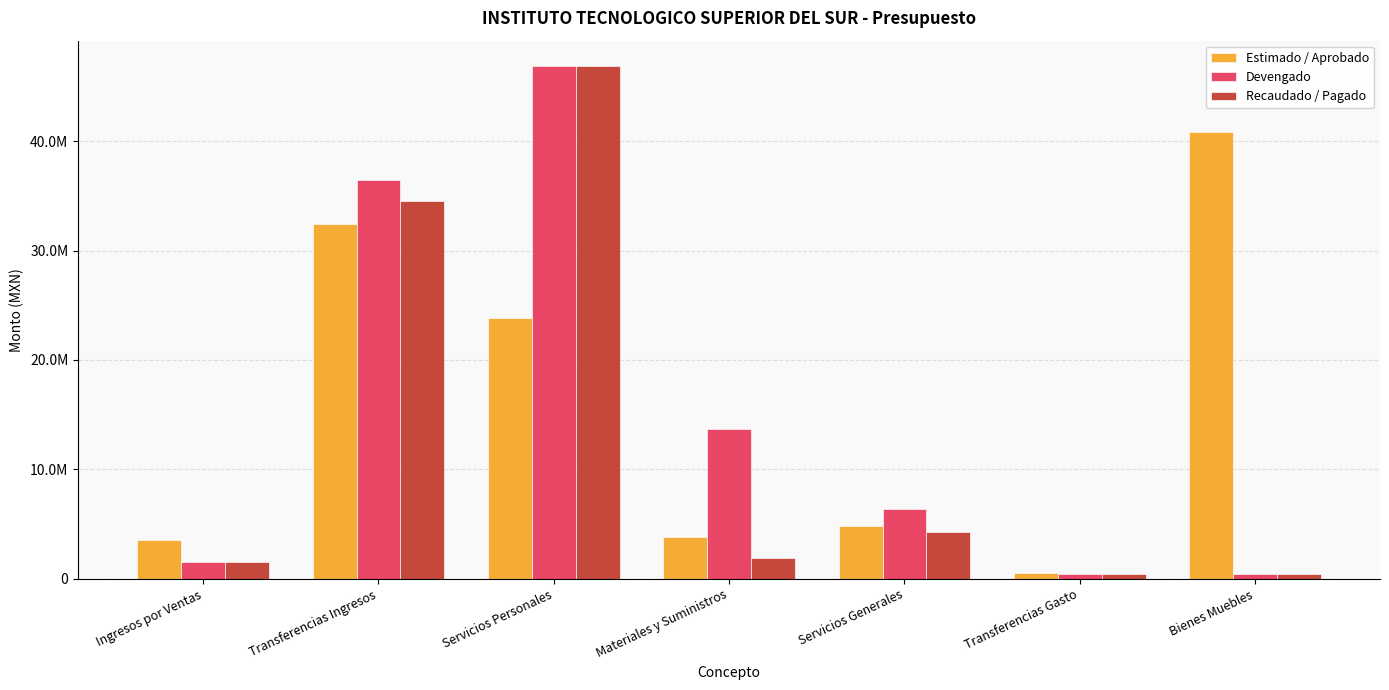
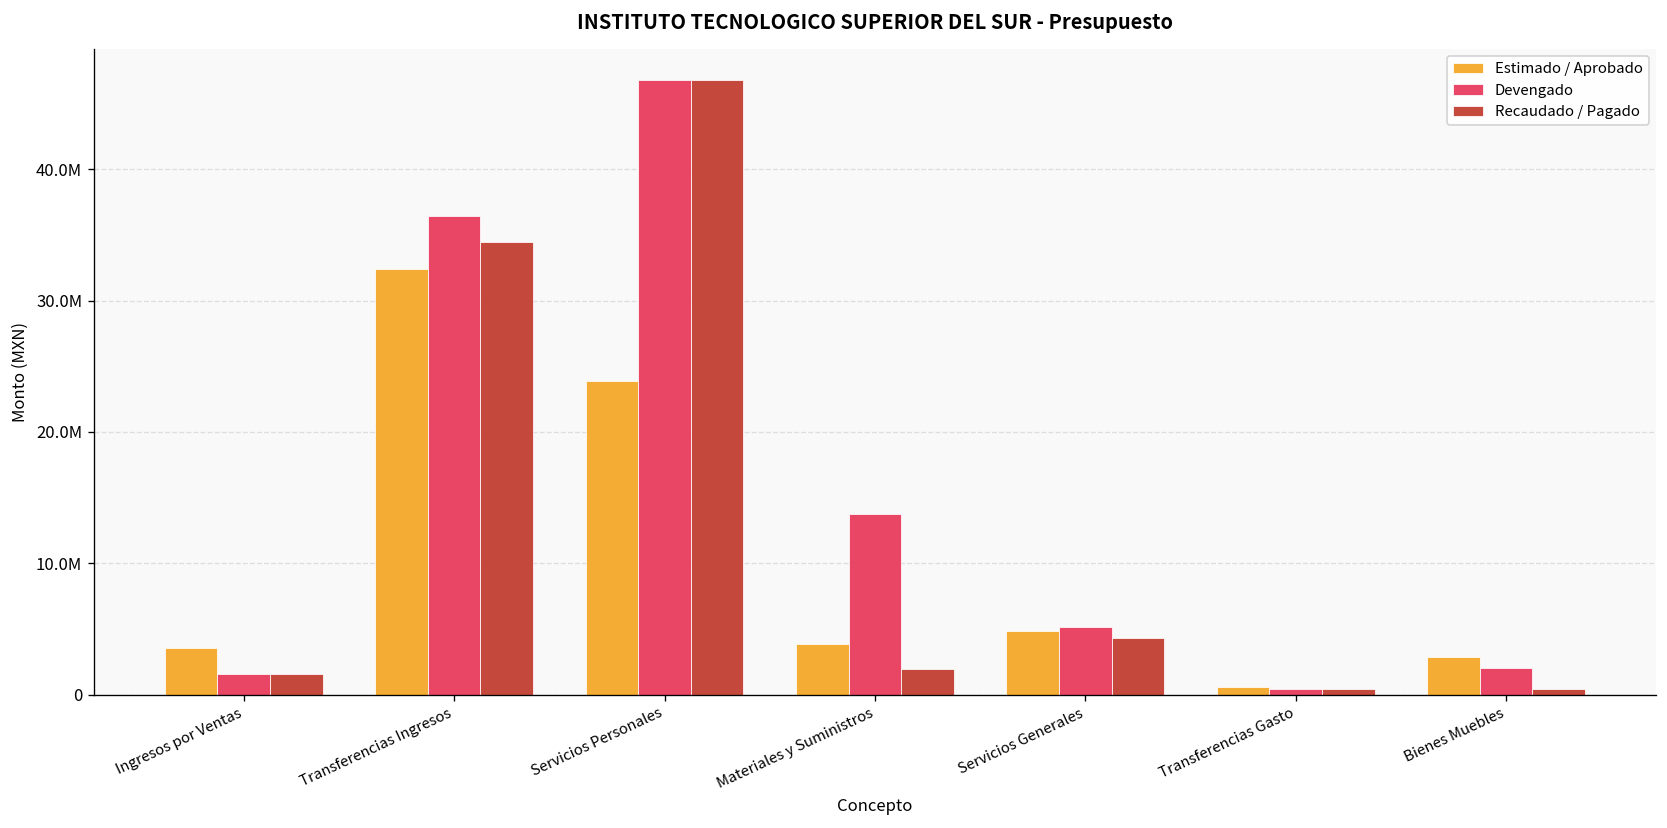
  {
    "Estimado / Aprobado": {
      "Ingresos por Ventas": 3500000,
      "Transferencias Ingresos": 32400000,
      "Servicios Personales": 23900000,
      "Materiales y Suministros": 3800000,
      "Servicios Generales": 4900000,
      "Transferencias Gasto": 600000,
-     "Bienes Muebles": 40800000
+     "Bienes Muebles": 2800000
    },
    "Devengado": {
      "Ingresos por Ventas": 1600000,
      "Transferencias Ingresos": 36400000,
      "Servicios Personales": 46800000,
      "Materiales y Suministros": 13700000,
-     "Servicios Generales": 6300000,
+     "Servicios Generales": 5100000,
      "Transferencias Gasto": 400000,
-     "Bienes Muebles": 500000
+     "Bienes Muebles": 2000000
    },
    "Recaudado / Pagado": {
      "Ingresos por Ventas": 1600000,
      "Transferencias Ingresos": 34500000,
      "Servicios Personales": 46800000,
      "Materiales y Suministros": 1900000,
      "Servicios Generales": 4300000,
      "Transferencias Gasto": 400000,
      "Bienes Muebles": 400000
    }
  }
